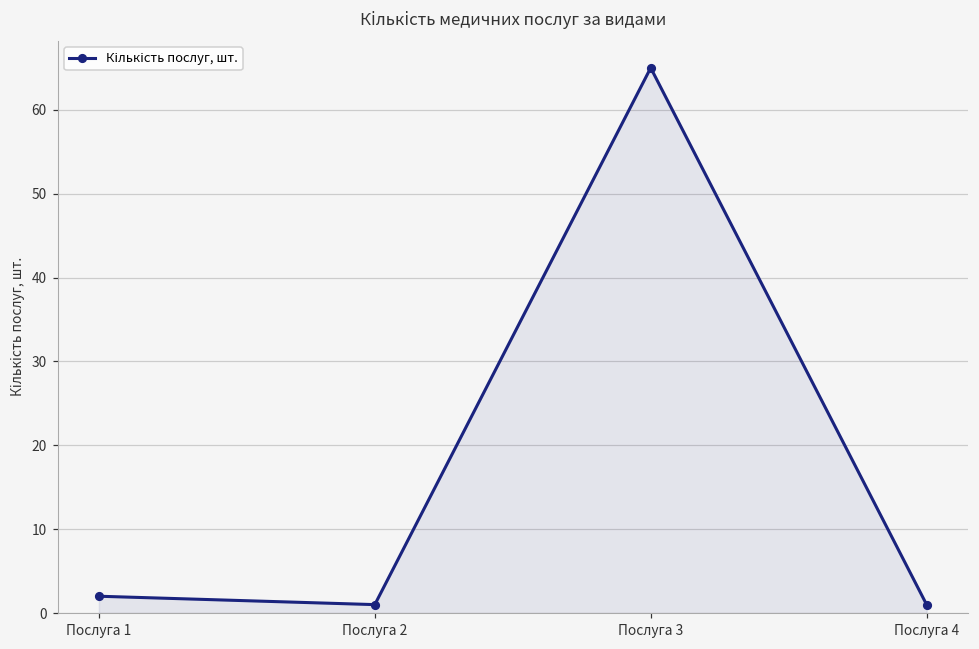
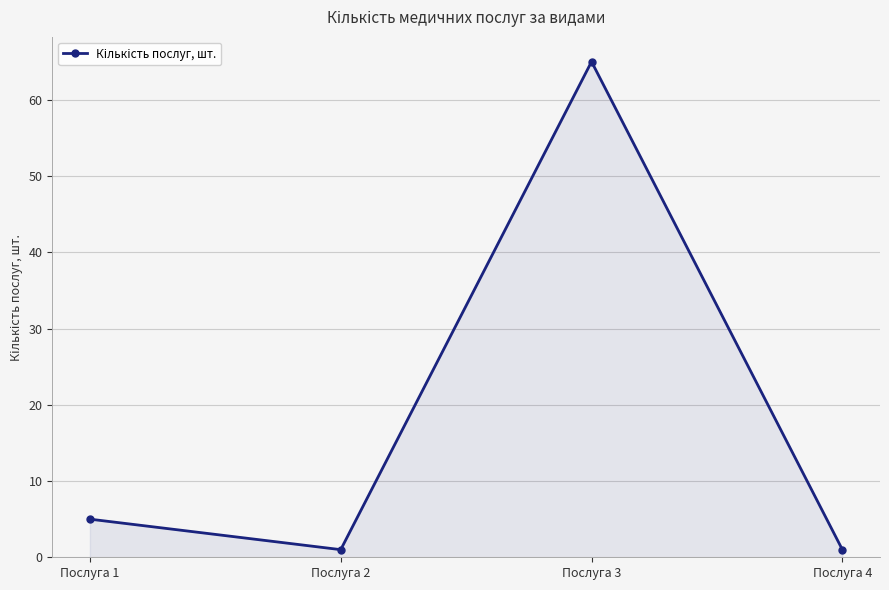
  {
-   "Послуга 1": 2,
+   "Послуга 1": 5,
    "Послуга 2": 1,
    "Послуга 3": 65,
    "Послуга 4": 1
  }
